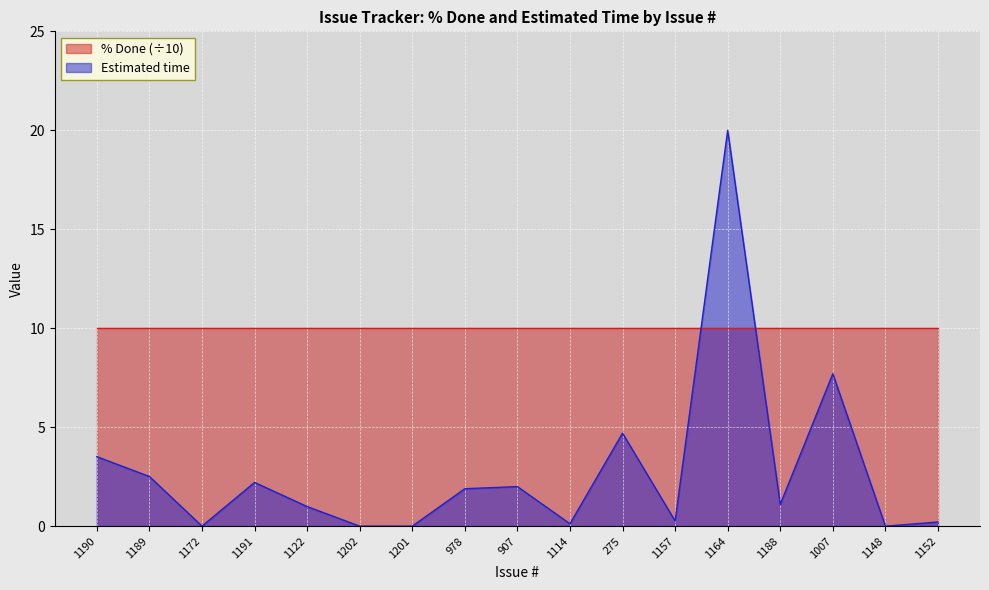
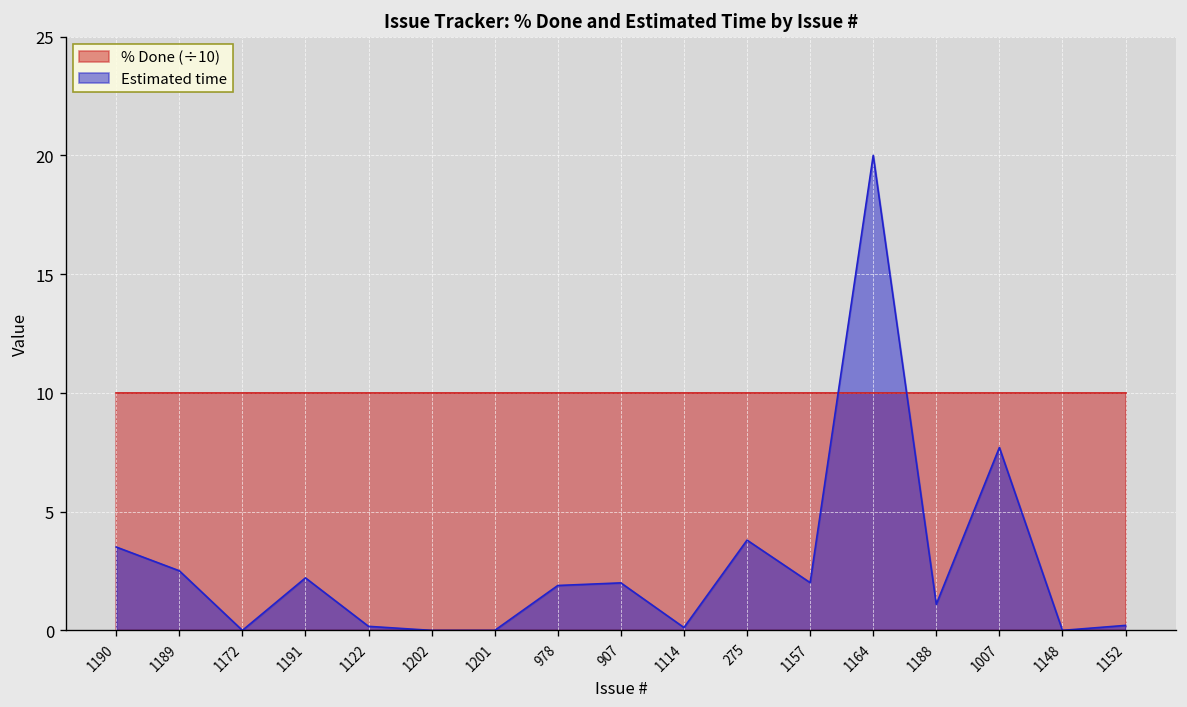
  {
    "% Done (÷10)": {
      "1190": 10.0,
      "1189": 10.0,
      "1172": 10.0,
      "1191": 10.0,
      "1122": 10.0,
      "1202": 10.0,
      "1201": 10.0,
      "978": 10.0,
      "907": 10.0,
      "1114": 10.0,
      "275": 10.0,
      "1157": 10.0,
      "1164": 10.0,
      "1188": 10.0,
      "1007": 10.0,
      "1148": 10.0,
      "1152": 10.0
    },
    "Estimated time": {
      "1190": 3.5,
      "1189": 2.5,
      "1172": 0.0,
      "1191": 2.2,
-     "1122": 1.0,
+     "1122": 0.2,
      "1202": 0.0,
      "1201": 0.0,
      "978": 1.9,
      "907": 2.0,
      "1114": 0.1,
-     "275": 4.7,
-     "1157": 0.3,
+     "275": 3.8,
+     "1157": 2.0,
      "1164": 20.0,
      "1188": 1.1,
      "1007": 7.7,
      "1148": 0.0,
      "1152": 0.2
    }
  }
